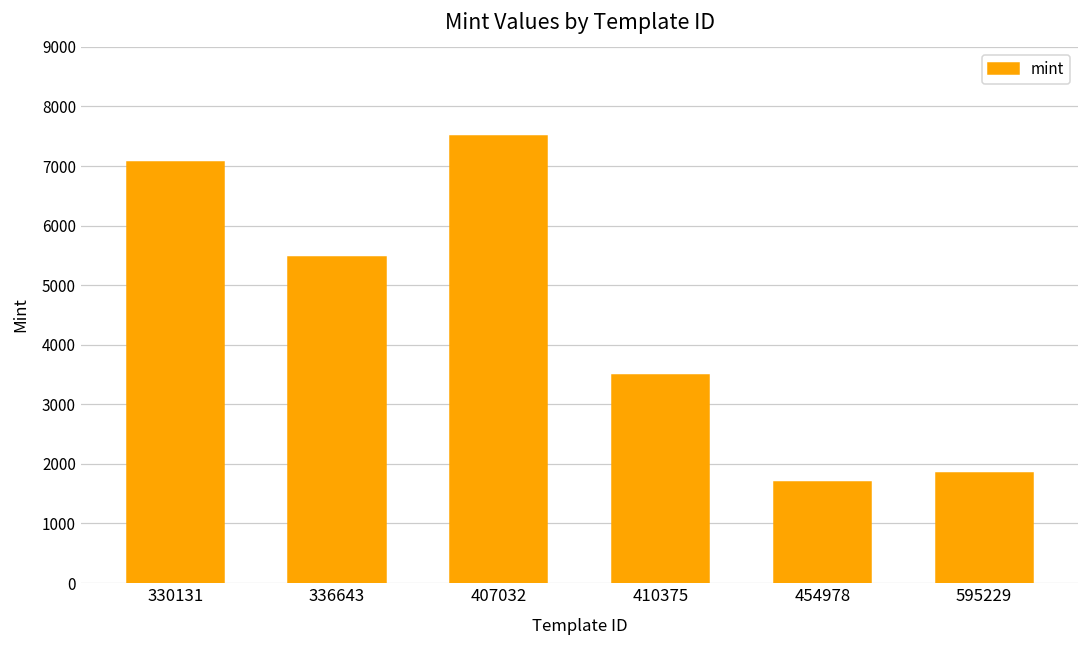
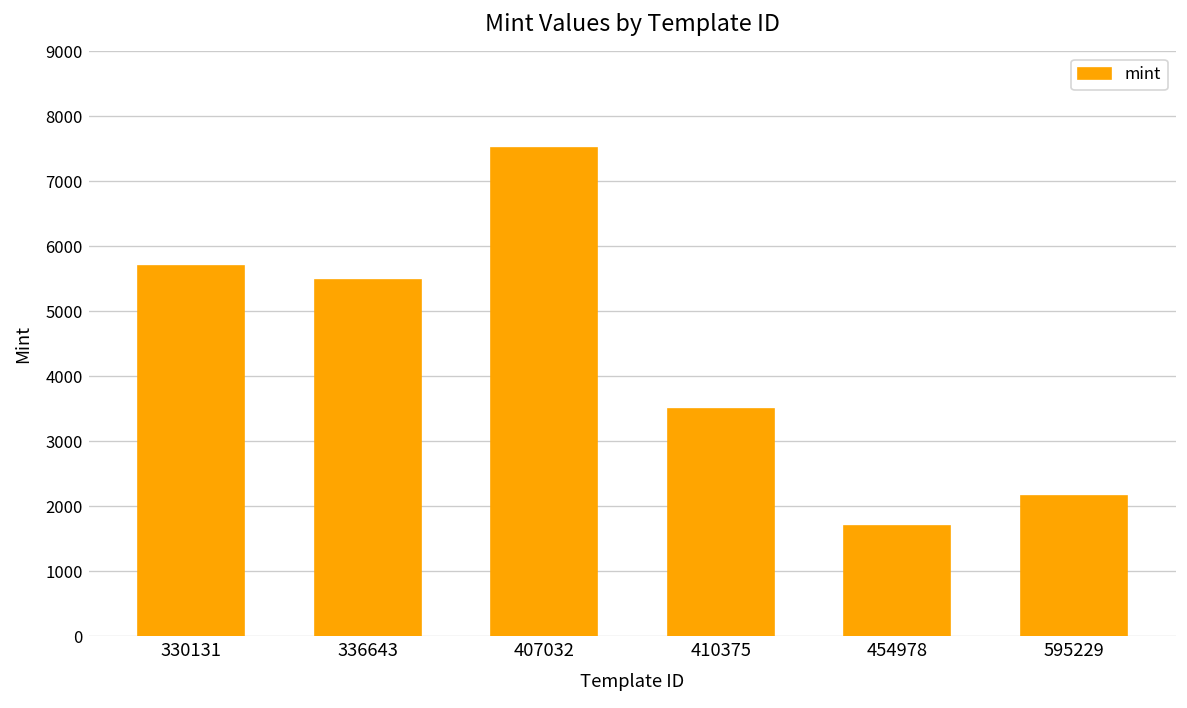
  {
-   "330131": 7100,
+   "330131": 5700,
    "336643": 5500,
    "407032": 7500,
    "410375": 3500,
    "454978": 1700,
-   "595229": 1900
+   "595229": 2200
  }
